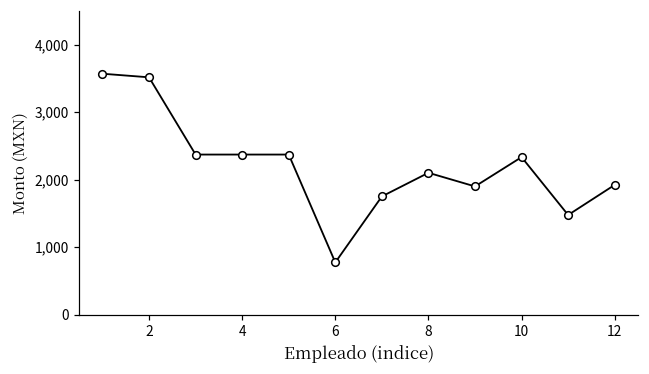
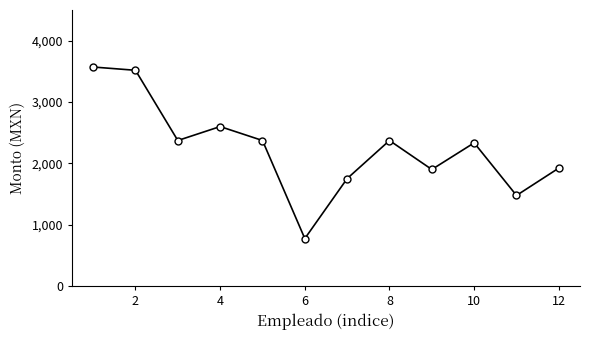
  {
    "2": "3,500",
-   "4": "2,400",
+   "4": "2,600",
    "6": "800",
-   "8": "2,100",
+   "8": "2,400",
    "10": "2,300",
    "12": "1,900"
  }
